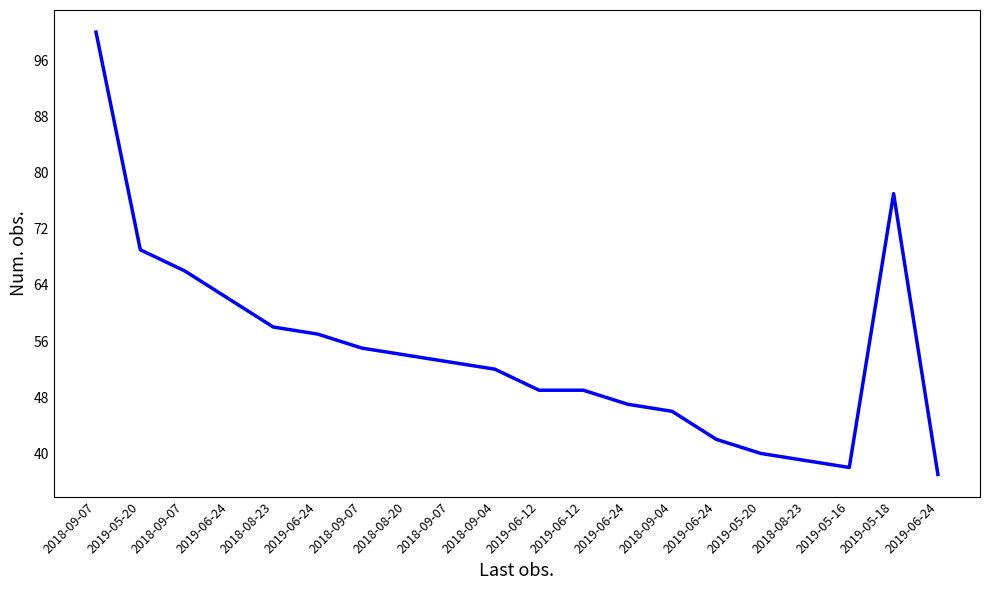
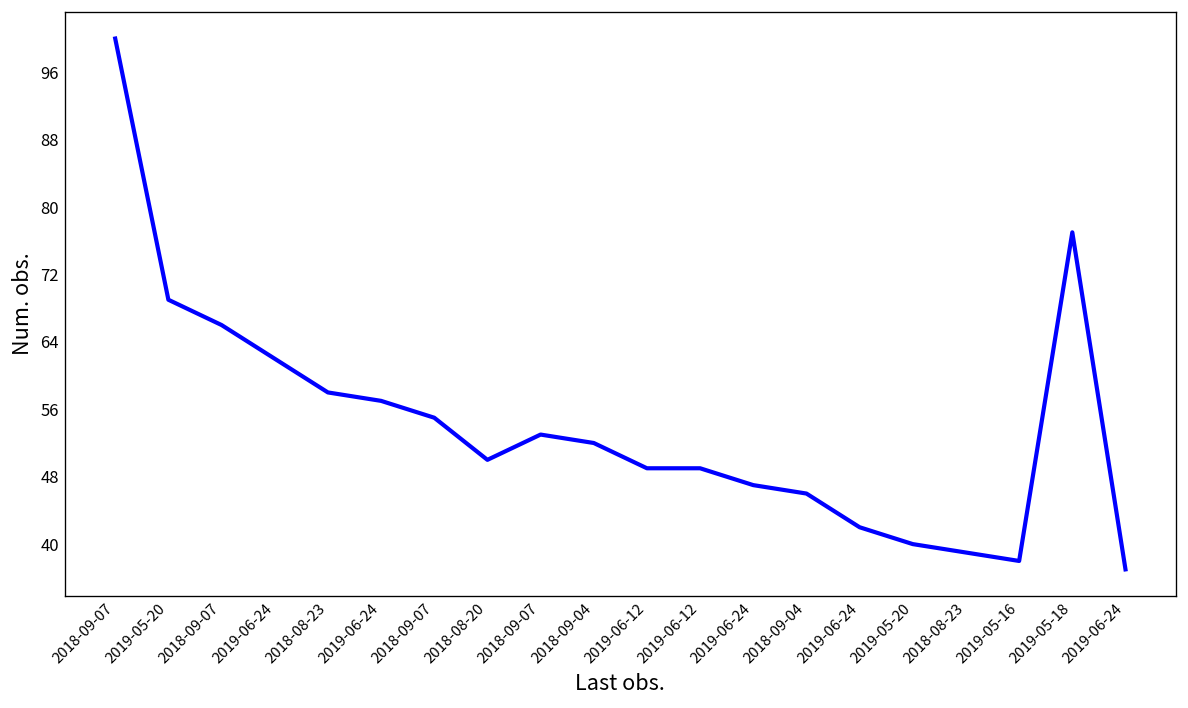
  {
-   "2018-08-20": 54,
+   "2018-08-20": 50,
    "2019-05-16": 38,
    "2019-05-18": 77
  }
